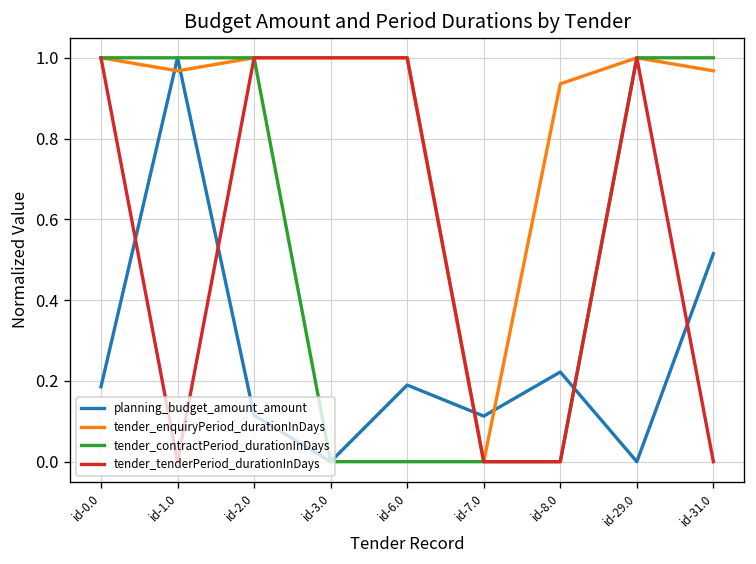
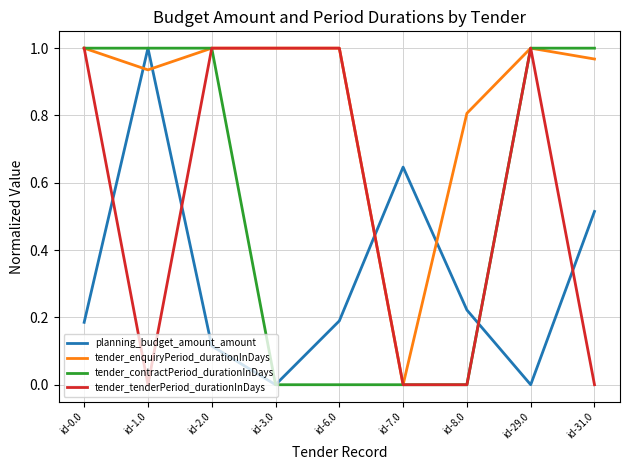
  {
    "planning_budget_amount_amount": {
      "id-0.0": 0.19,
      "id-6.0": 0.19,
-     "id-7.0": 0.11,
+     "id-7.0": 0.65,
      "id-8.0": 0.22,
      "id-29.0": 0.00,
      "id-31.0": 0.51
    },
    "tender_enquiryPeriod_durationInDays": {
-     "id-1.0": 0.97,
-     "id-8.0": 0.94,
+     "id-1.0": 0.94,
+     "id-8.0": 0.81,
      "id-31.0": 0.97
    },
    "tender_contractPeriod_durationInDays": {
      "id-6.0": 0.00,
      "id-31.0": 1.00
    },
    "tender_tenderPeriod_durationInDays": {
      "id-31.0": 0.00
    }
  }
